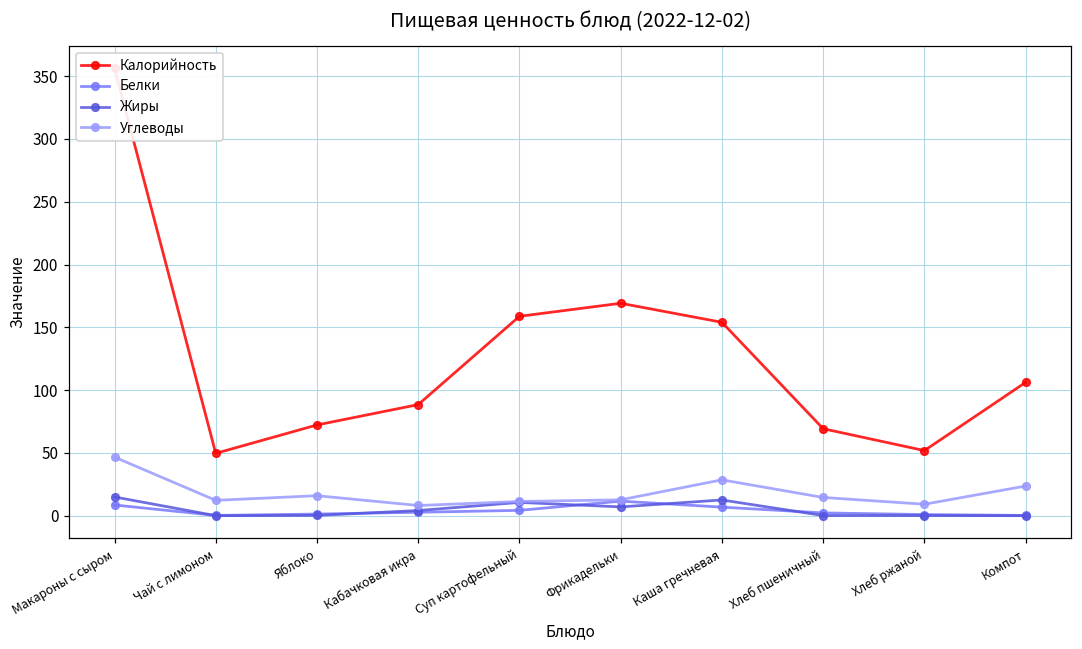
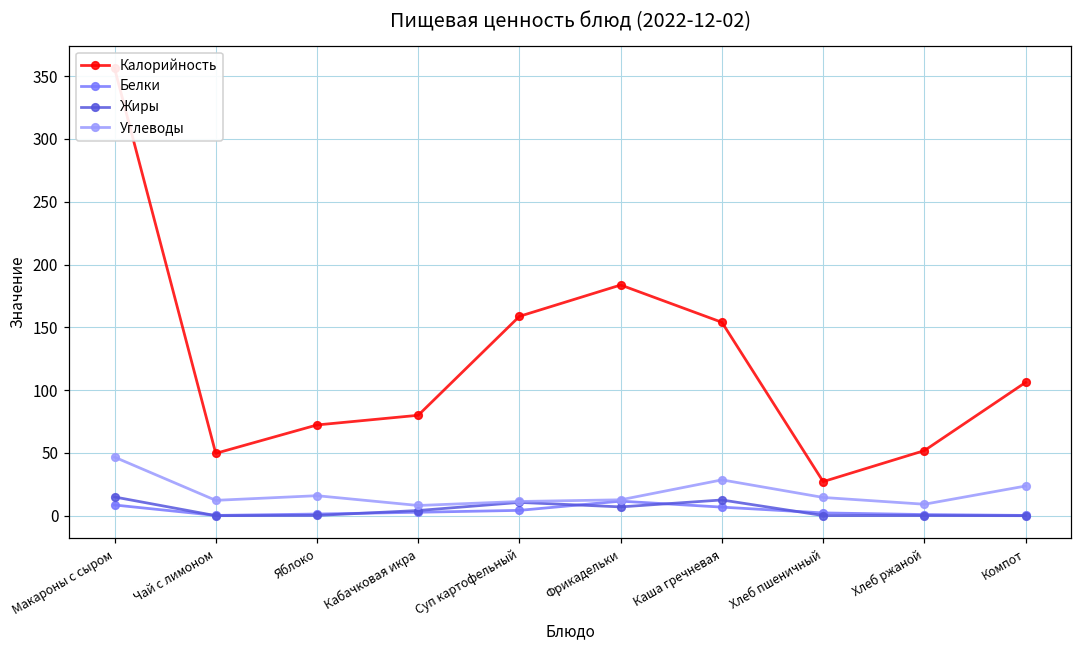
  {
    "Калорийность": {
      "Чай с лимоном": 50,
      "Яблоко": 72,
-     "Кабачковая икра": 89,
+     "Кабачковая икра": 80,
      "Суп картофельный": 159,
-     "Фрикадельки": 169,
+     "Фрикадельки": 184,
      "Каша гречневая": 154,
-     "Хлеб пшеничный": 69,
+     "Хлеб пшеничный": 27,
      "Хлеб ржаной": 52,
      "Компот": 106
    }
  }
